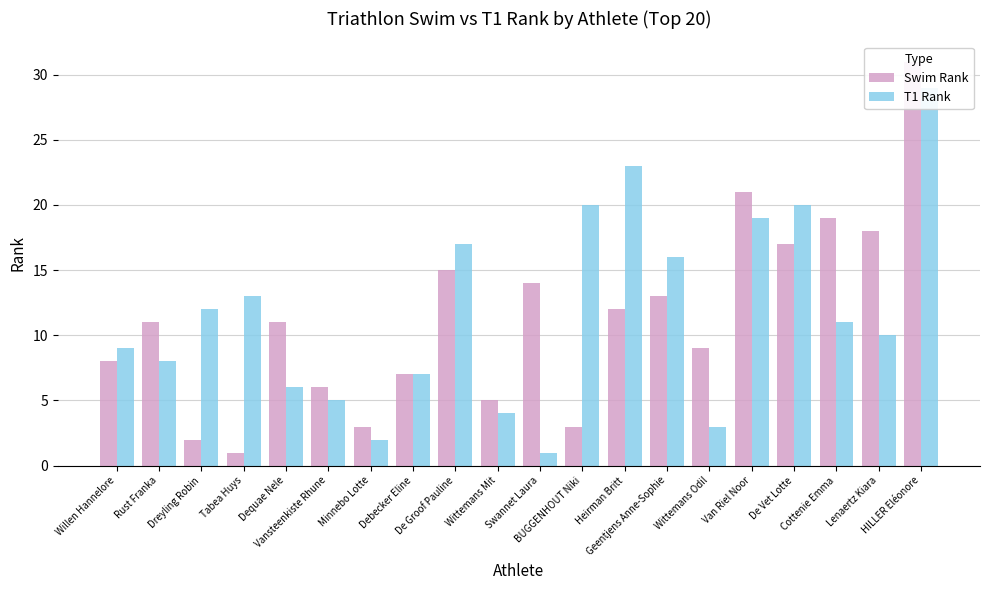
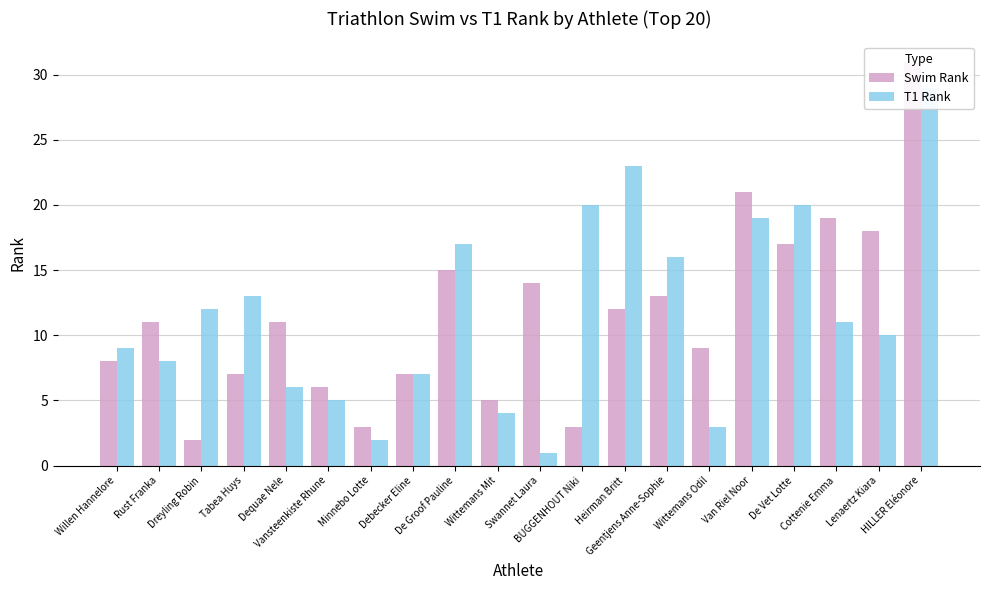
  {
    "Swim Rank": {
      "Willen Hannelore": 8,
      "Rust Franka": 11,
      "Dreyling Robin": 2,
-     "Tabea Huys": 1,
+     "Tabea Huys": 7,
      "Dequae Nele": 11,
      "Vansteenkiste Rhune": 6,
      "Minnebo Lotte": 3,
      "Debecker Eline": 7,
      "De Groof Pauline": 15,
      "Wittemans Mit": 5,
      "Swannet Laura": 14,
      "BUGGENHOUT Niki": 3,
      "Heirman Britt": 12,
      "Geentjens Anne-Sophie": 13,
      "Wittemans Odil": 9,
      "Van Riel Noor": 21,
      "De Vet Lotte": 17,
      "Cottenie Emma": 19,
      "Lenaertz Kiara": 18
    },
    "T1 Rank": {
      "Willen Hannelore": 9,
      "Rust Franka": 8,
      "Dreyling Robin": 12,
      "Tabea Huys": 13,
      "Dequae Nele": 6,
      "Vansteenkiste Rhune": 5,
      "Minnebo Lotte": 2,
      "Debecker Eline": 7,
      "De Groof Pauline": 17,
      "Wittemans Mit": 4,
      "Swannet Laura": 1,
      "BUGGENHOUT Niki": 20,
      "Heirman Britt": 23,
      "Geentjens Anne-Sophie": 16,
      "Wittemans Odil": 3,
      "Van Riel Noor": 19,
      "De Vet Lotte": 20,
      "Cottenie Emma": 11,
      "Lenaertz Kiara": 10
    }
  }
